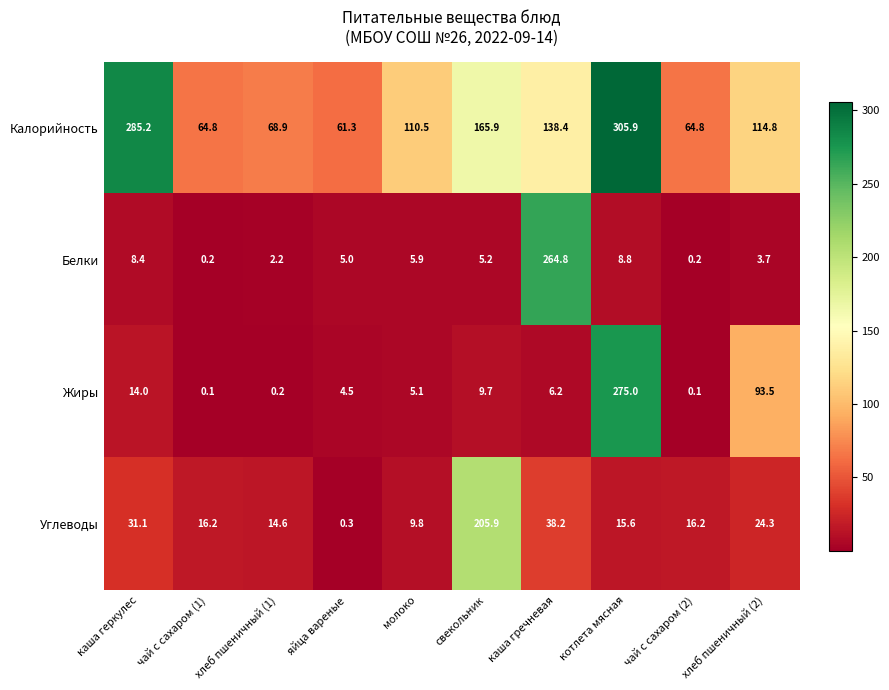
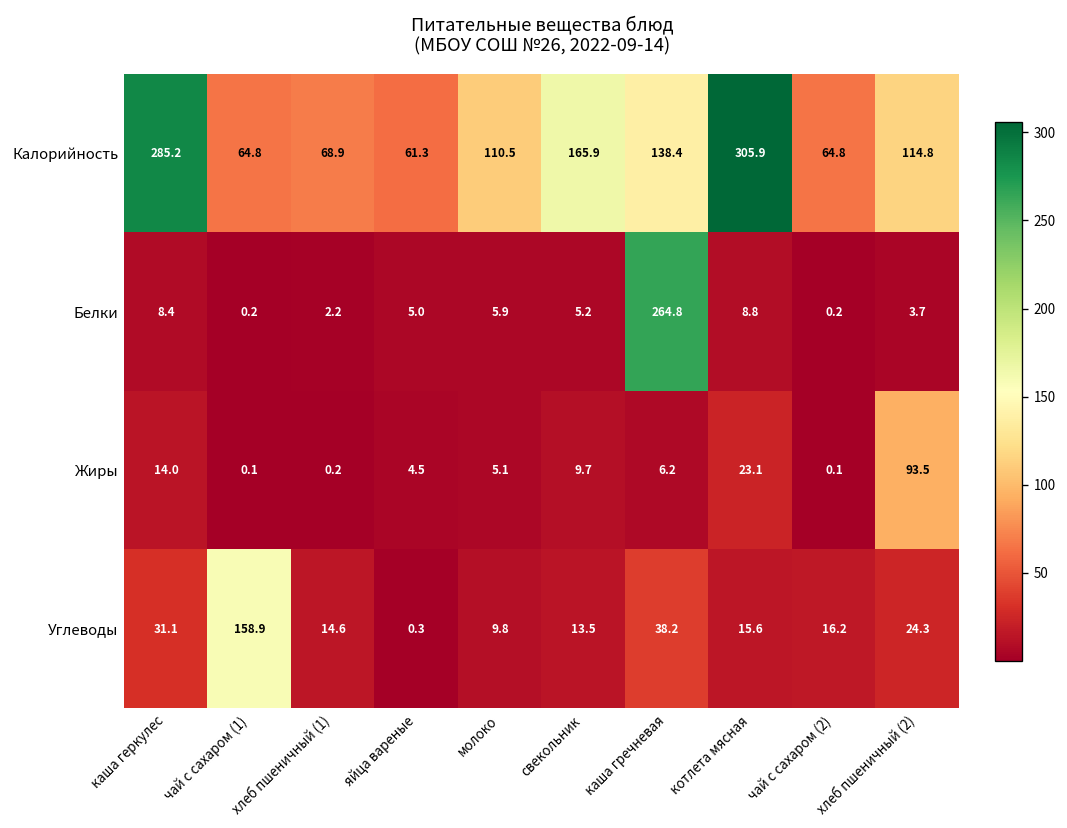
  {
    "Калорийность": {
      "каша геркулес": 285.2,
      "чай с сахаром (1)": 64.8,
      "хлеб пшеничный (1)": 68.9,
      "яйца вареные": 61.3,
      "молоко": 110.5,
      "свекольник": 165.9,
      "каша гречневая": 138.4,
      "котлета мясная": 305.9,
      "чай с сахаром (2)": 64.8,
      "хлеб пшеничный (2)": 114.8
    },
    "Белки": {
      "каша геркулес": 8.4,
      "чай с сахаром (1)": 0.2,
      "хлеб пшеничный (1)": 2.2,
      "яйца вареные": 5.0,
      "молоко": 5.9,
      "свекольник": 5.2,
      "каша гречневая": 264.8,
      "котлета мясная": 8.8,
      "чай с сахаром (2)": 0.2,
      "хлеб пшеничный (2)": 3.7
    },
    "Жиры": {
      "каша геркулес": 14.0,
      "чай с сахаром (1)": 0.1,
      "хлеб пшеничный (1)": 0.2,
      "яйца вареные": 4.5,
      "молоко": 5.1,
      "свекольник": 9.7,
      "каша гречневая": 6.2,
-     "котлета мясная": 275.0,
+     "котлета мясная": 23.1,
      "чай с сахаром (2)": 0.1,
      "хлеб пшеничный (2)": 93.5
    },
    "Углеводы": {
      "каша геркулес": 31.1,
-     "чай с сахаром (1)": 16.2,
+     "чай с сахаром (1)": 158.9,
      "хлеб пшеничный (1)": 14.6,
      "яйца вареные": 0.3,
      "молоко": 9.8,
-     "свекольник": 205.9,
+     "свекольник": 13.5,
      "каша гречневая": 38.2,
      "котлета мясная": 15.6,
      "чай с сахаром (2)": 16.2,
      "хлеб пшеничный (2)": 24.3
    }
  }
